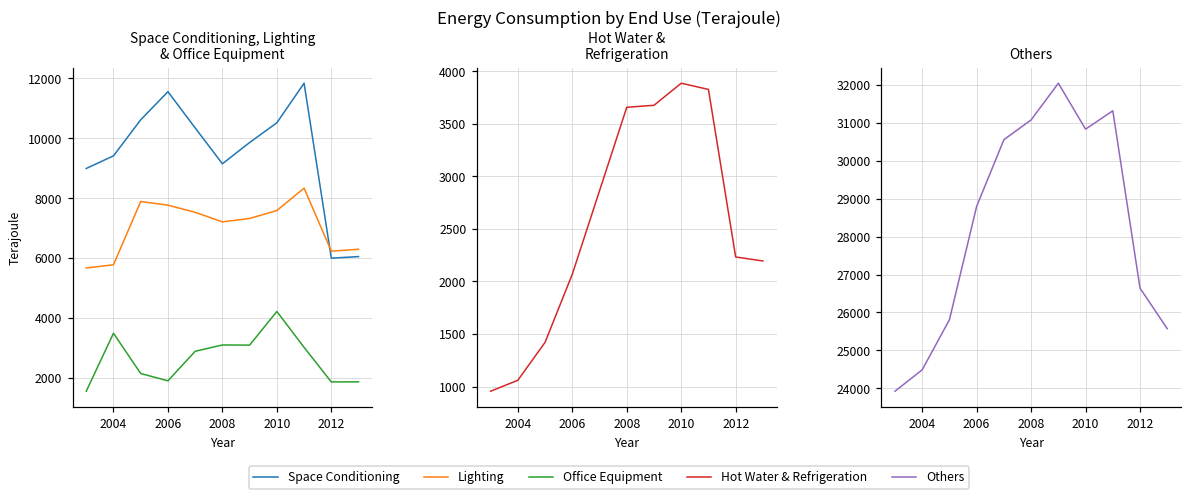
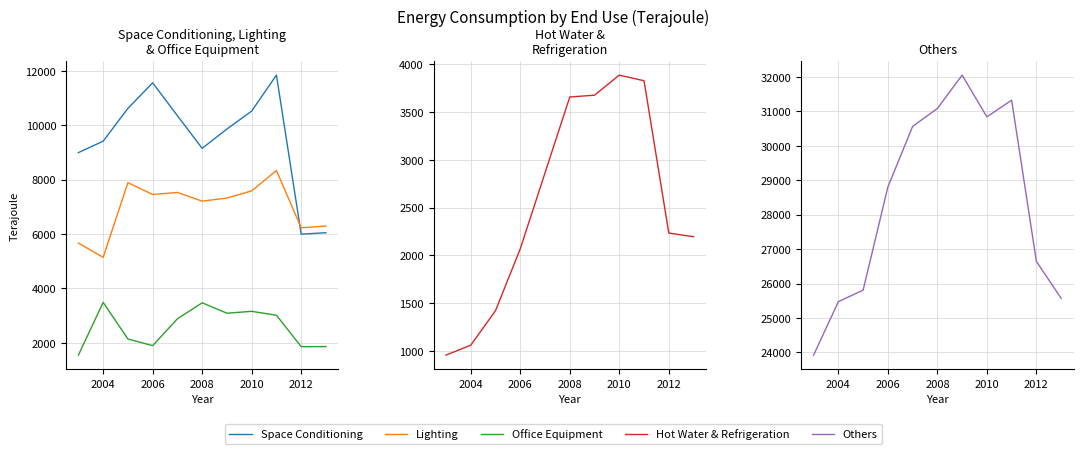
  {
    "Space Conditioning, Lighting & Office Equipment": {
      "Space Conditioning": {
        "2004": 9400,
        "2006": 11600,
        "2008": 9100,
        "2010": 10500,
        "2012": 6000
      },
      "Lighting": {
-       "2004": 5800,
-       "2006": 7800,
+       "2004": 5100,
+       "2006": 7500,
        "2008": 7200,
        "2010": 7600,
        "2012": 6200
      },
      "Office Equipment": {
        "2004": 3500,
        "2006": 1900,
-       "2008": 3100,
-       "2010": 4200,
+       "2008": 3500,
+       "2010": 3200,
        "2012": 1900
      }
    },
    "Hot Water & Refrigeration": {
      "2004": 1100,
      "2006": 2100,
      "2008": 3700,
      "2010": 3900,
      "2012": 2200
    },
    "Others": {
-     "2004": 24500,
+     "2004": 25500,
      "2006": 28800,
      "2008": 31100,
      "2010": 30800,
      "2012": 26600
    }
  }
